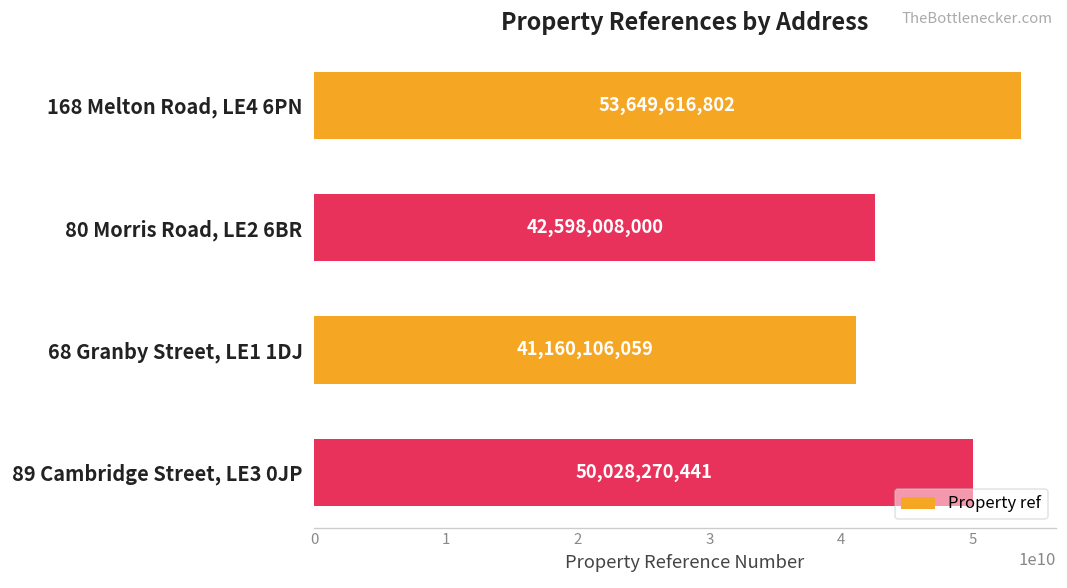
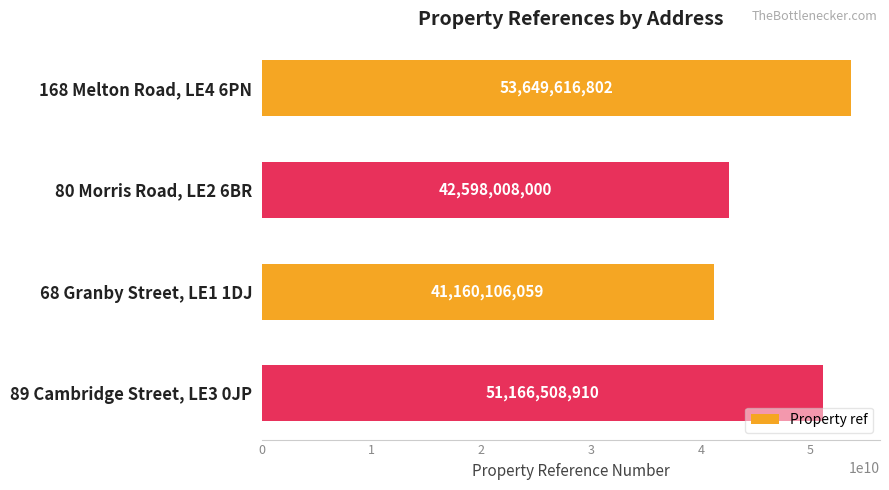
  {
    "168 Melton Road, LE4 6PN": "53,649,616,802",
    "80 Morris Road, LE2 6BR": "42,598,008,000",
    "68 Granby Street, LE1 1DJ": "41,160,106,059",
-   "89 Cambridge Street, LE3 0JP": "50,028,270,441"
+   "89 Cambridge Street, LE3 0JP": "51,166,508,910"
  }
